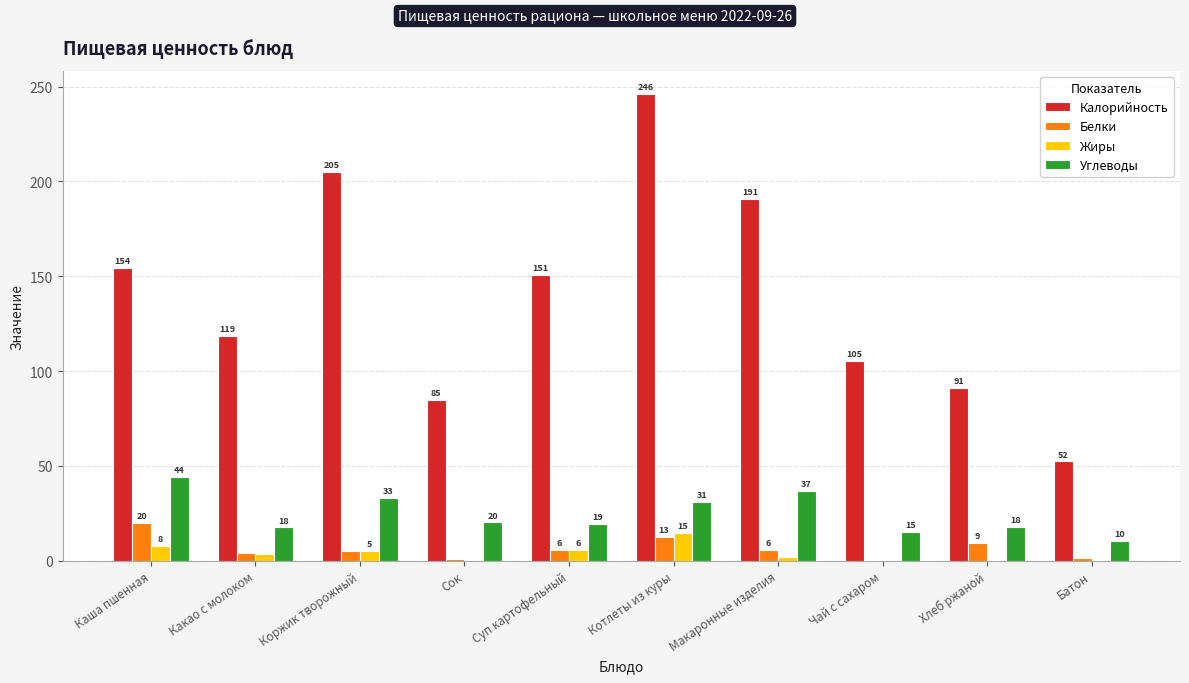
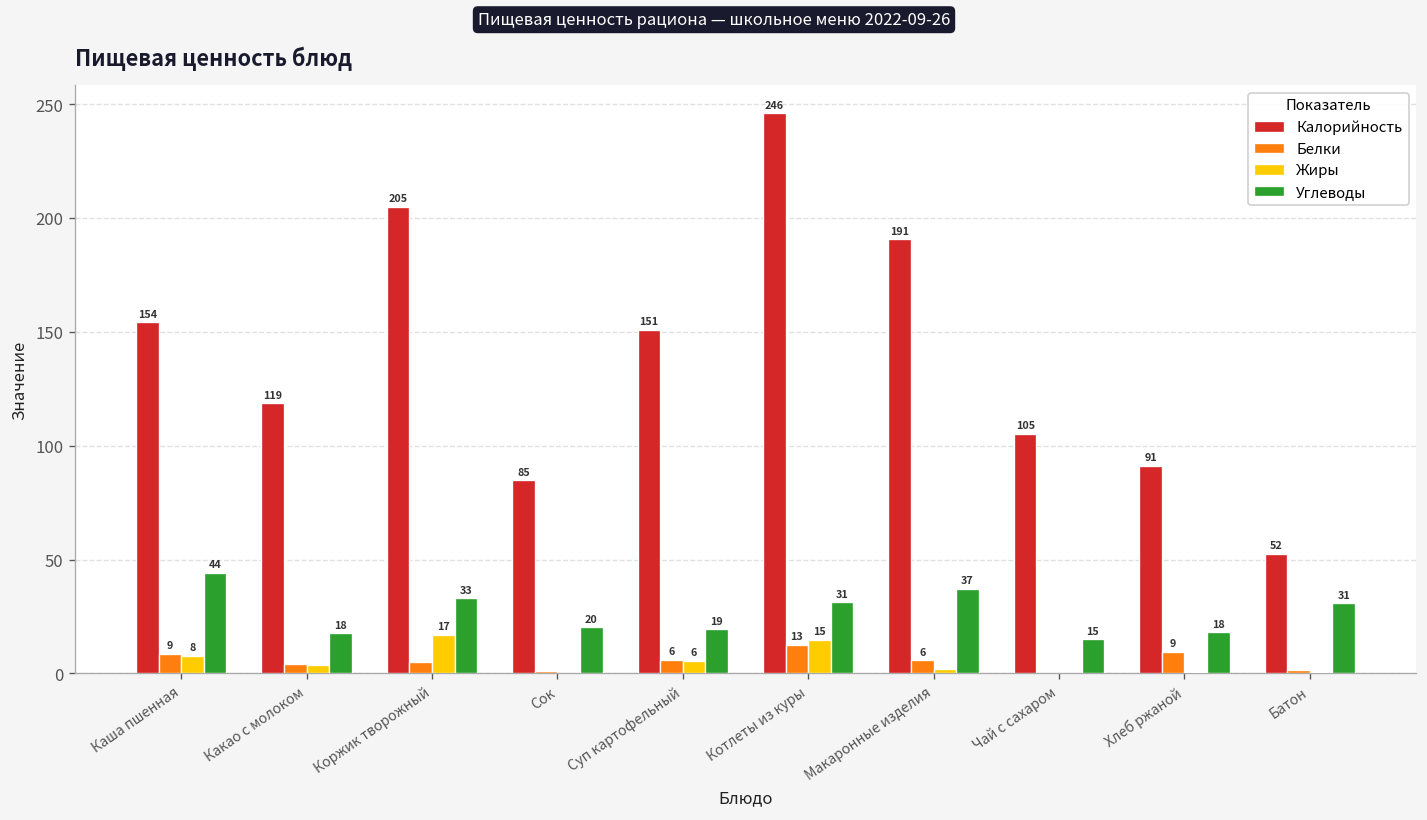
  {
    "Калорийность": {
      "Каша пшенная": 154,
      "Какао с молоком": 119,
      "Коржик творожный": 205,
      "Сок": 85,
      "Суп картофельный": 151,
      "Котлеты из куры": 246,
      "Макаронные изделия": 191,
      "Чай с сахаром": 105,
      "Хлеб ржаной": 91,
      "Батон": 52
    },
    "Белки": {
-     "Каша пшенная": 20,
+     "Каша пшенная": 9,
      "Суп картофельный": 6,
      "Котлеты из куры": 13,
      "Макаронные изделия": 6,
      "Хлеб ржаной": 9
    },
    "Жиры": {
      "Каша пшенная": 8,
-     "Коржик творожный": 5,
+     "Коржик творожный": 17,
      "Суп картофельный": 6,
      "Котлеты из куры": 15
    },
    "Углеводы": {
      "Каша пшенная": 44,
      "Какао с молоком": 18,
      "Коржик творожный": 33,
      "Сок": 20,
      "Суп картофельный": 19,
      "Котлеты из куры": 31,
      "Макаронные изделия": 37,
      "Чай с сахаром": 15,
      "Хлеб ржаной": 18,
-     "Батон": 10
+     "Батон": 31
    }
  }
